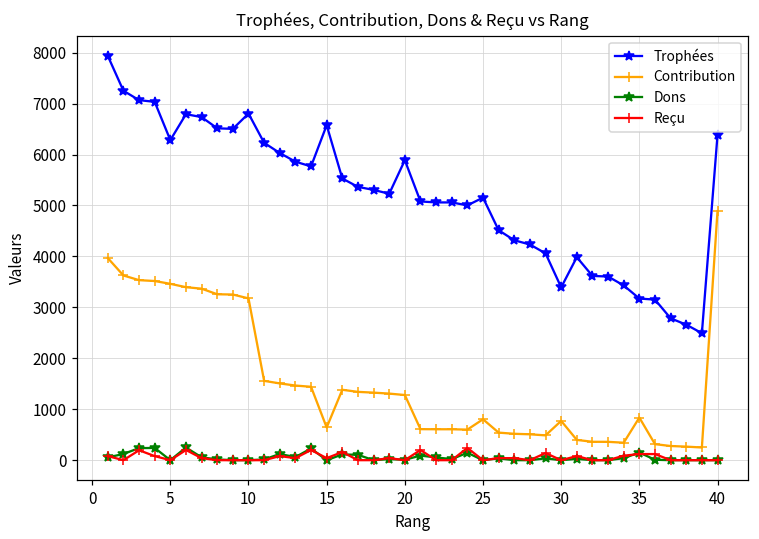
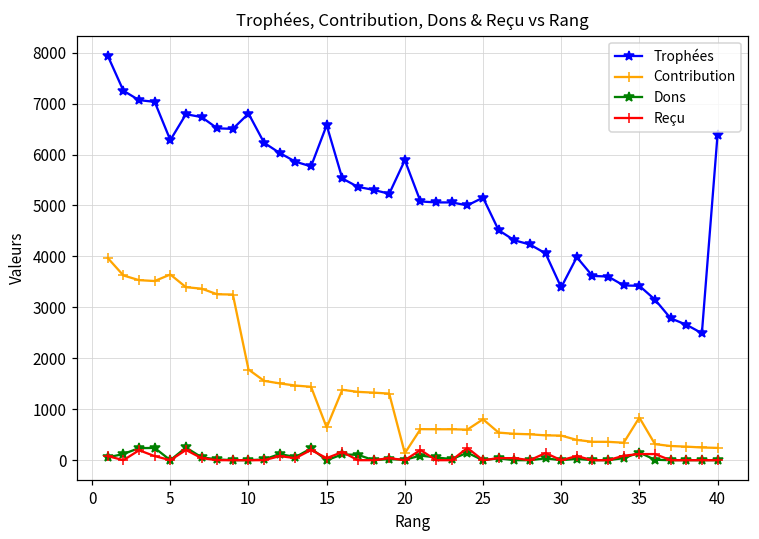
  {
    "Trophées": {
      "5": 6300,
      "10": 6800,
      "15": 6600,
      "20": 5900,
      "25": 5200,
      "30": 3400,
-     "35": 3200,
+     "35": 3400,
      "40": 6400
    },
    "Contribution": {
-     "5": 3500,
-     "10": 3200,
+     "5": 3600,
+     "10": 1800,
      "15": 600,
-     "20": 1300,
+     "20": 100,
      "25": 800,
-     "30": 800,
+     "30": 500,
      "35": 800,
-     "40": 4900
+     "40": 200
    }
  }
